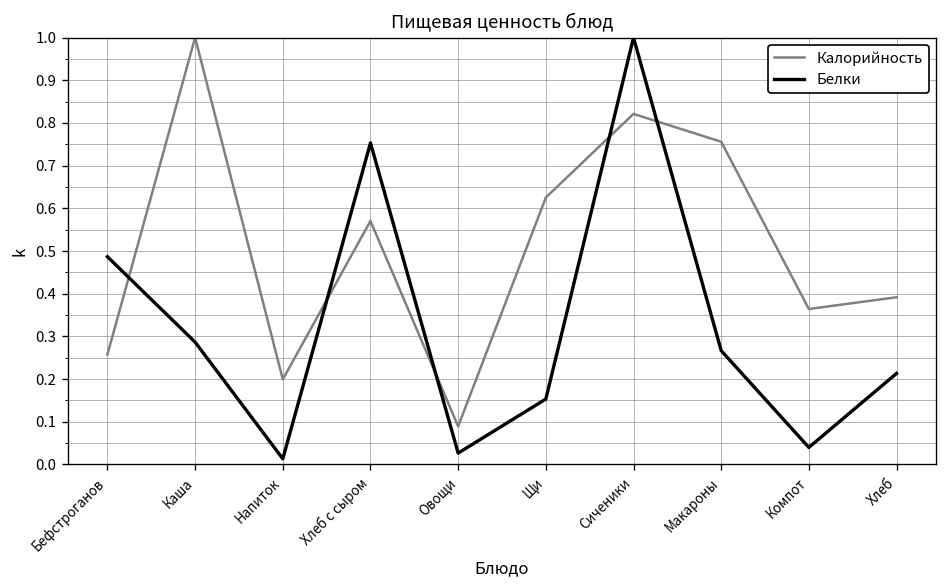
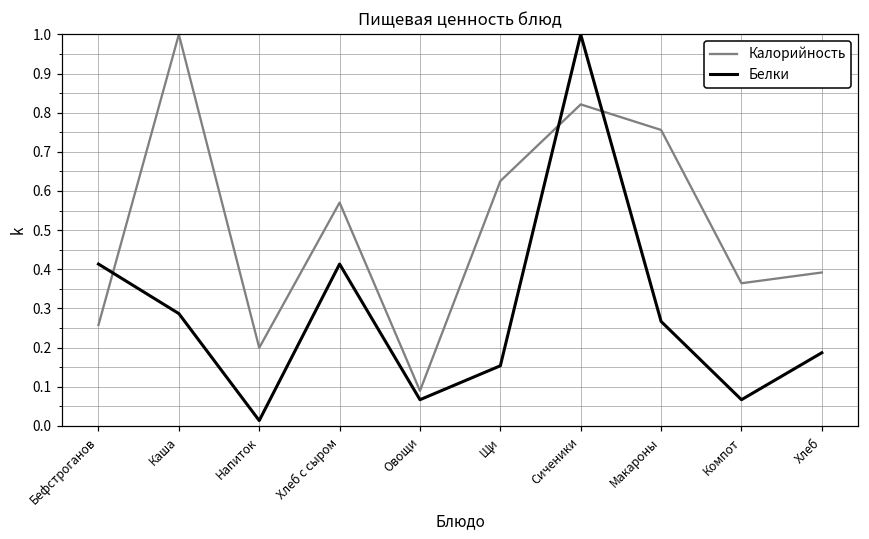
  {
    "Калорийность": {
      "Бефстроганов": 0.26,
      "Каша": 1.00,
      "Напиток": 0.20,
      "Хлеб с сыром": 0.57,
      "Овощи": 0.09,
      "Щи": 0.63,
      "Сиченики": 0.82,
      "Макароны": 0.76,
      "Компот": 0.36,
      "Хлеб": 0.39
    },
    "Белки": {
-     "Бефстроганов": 0.49,
+     "Бефстроганов": 0.41,
      "Каша": 0.29,
      "Напиток": 0.01,
-     "Хлеб с сыром": 0.75,
-     "Овощи": 0.03,
+     "Хлеб с сыром": 0.41,
+     "Овощи": 0.07,
      "Щи": 0.15,
      "Сиченики": 1.00,
      "Макароны": 0.27,
-     "Компот": 0.04,
-     "Хлеб": 0.21
+     "Компот": 0.07,
+     "Хлеб": 0.19
    }
  }
